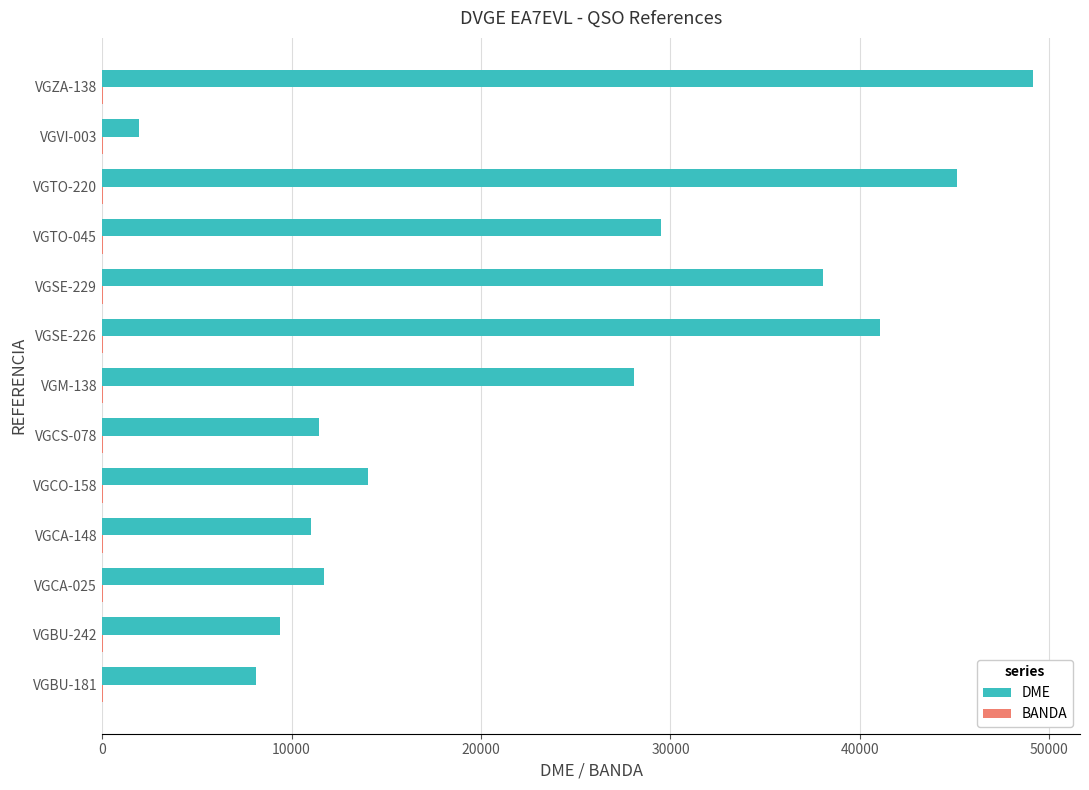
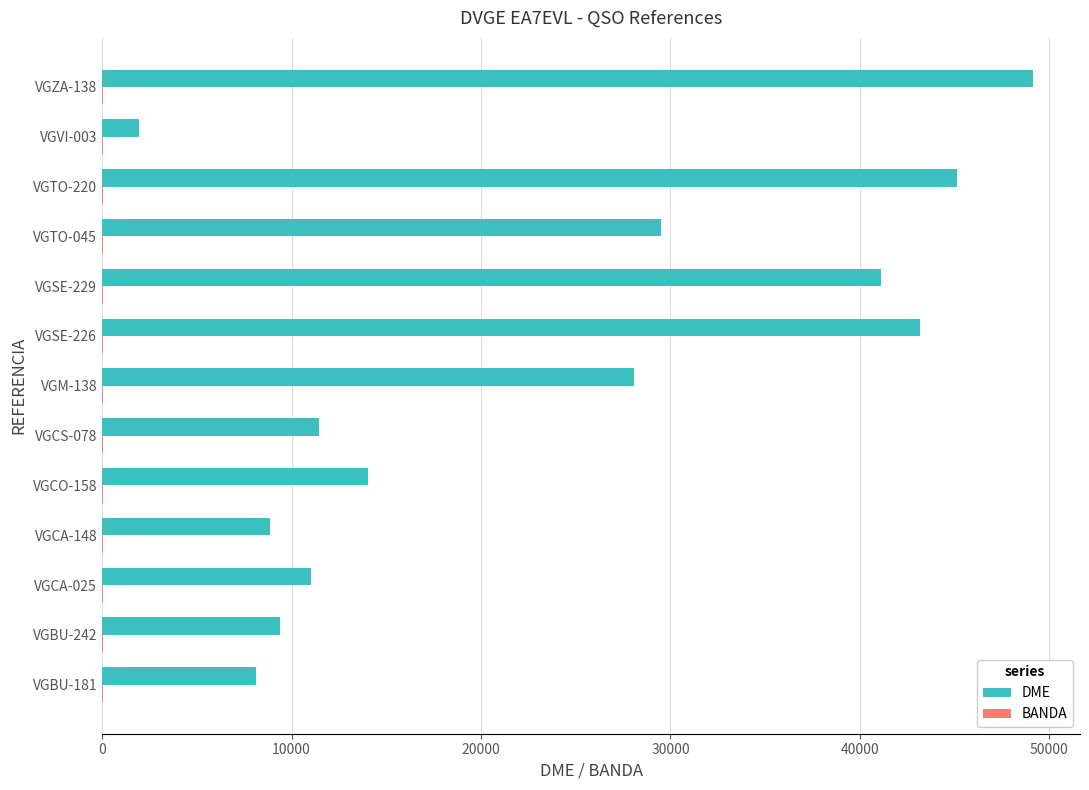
  {
    "DME": {
      "VGZA-138": 49200,
      "VGVI-003": 2000,
      "VGTO-220": 45100,
      "VGTO-045": 29500,
-     "VGSE-229": 38100,
-     "VGSE-226": 41100,
+     "VGSE-229": 41100,
+     "VGSE-226": 43200,
      "VGM-138": 28100,
      "VGCS-078": 11400,
      "VGCO-158": 14000,
-     "VGCA-148": 11000,
-     "VGCA-025": 11700,
+     "VGCA-148": 8900,
+     "VGCA-025": 11000,
      "VGBU-242": 9400,
      "VGBU-181": 8100
    }
  }
